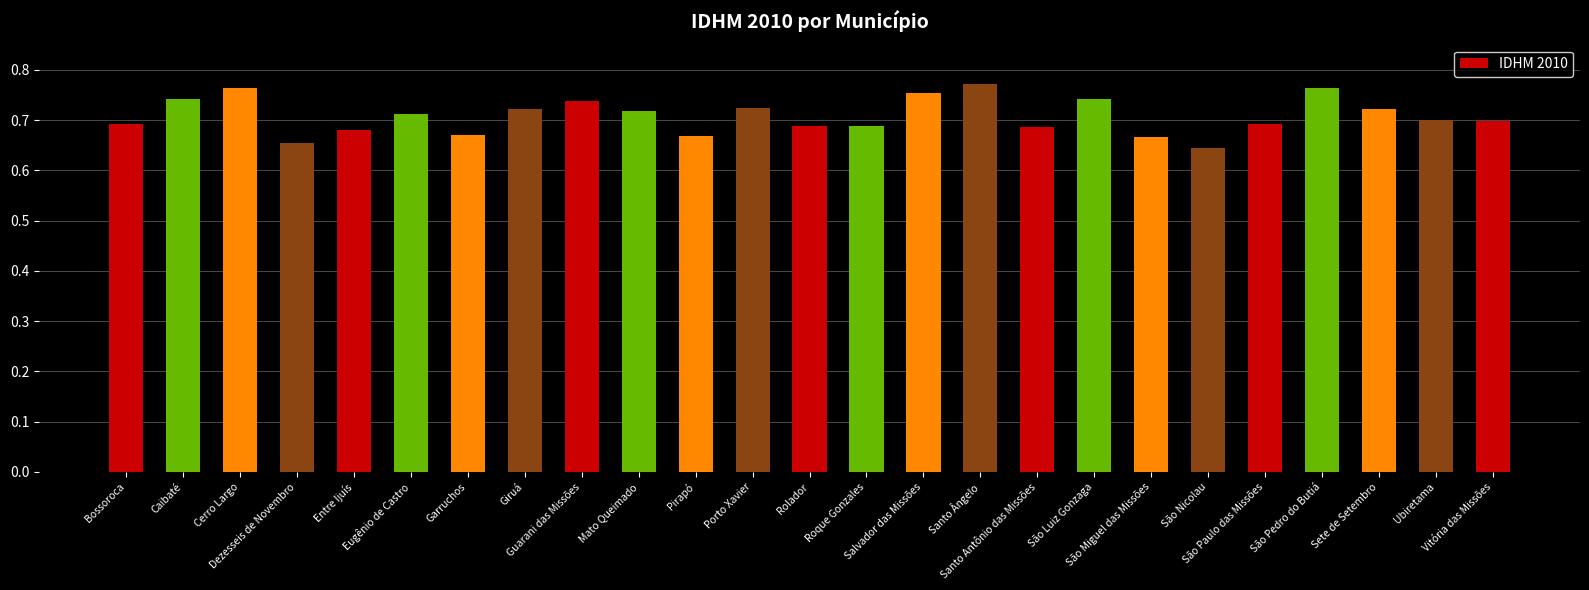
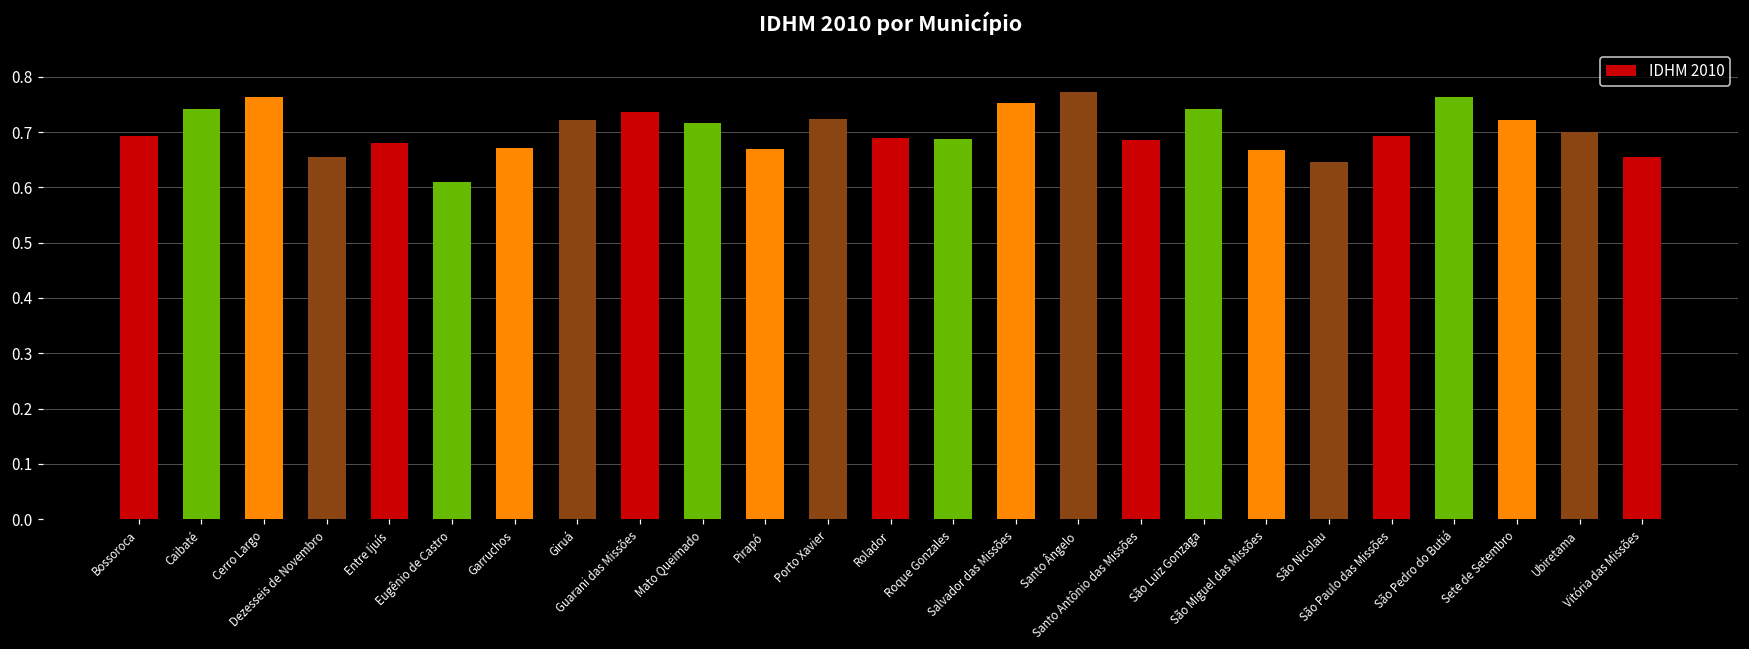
  {
    "Bossoroca": 0.69,
    "Caibaté": 0.74,
    "Cerro Largo": 0.76,
    "Dezesseis de Novembro": 0.65,
    "Entre Ijuís": 0.68,
-   "Eugênio de Castro": 0.71,
+   "Eugênio de Castro": 0.61,
    "Garruchos": 0.67,
    "Giruá": 0.72,
    "Guarani das Missões": 0.74,
    "Mato Queimado": 0.72,
    "Pirapó": 0.67,
    "Porto Xavier": 0.72,
    "Rolador": 0.69,
    "Roque Gonzales": 0.69,
    "Salvador das Missões": 0.75,
    "Santo Ângelo": 0.77,
    "Santo Antônio das Missões": 0.69,
    "São Luiz Gonzaga": 0.74,
    "São Miguel das Missões": 0.67,
    "São Nicolau": 0.65,
    "São Paulo das Missões": 0.69,
    "São Pedro do Butiá": 0.76,
    "Sete de Setembro": 0.72,
    "Ubiretama": 0.70,
-   "Vitória das Missões": 0.70
+   "Vitória das Missões": 0.66
  }
